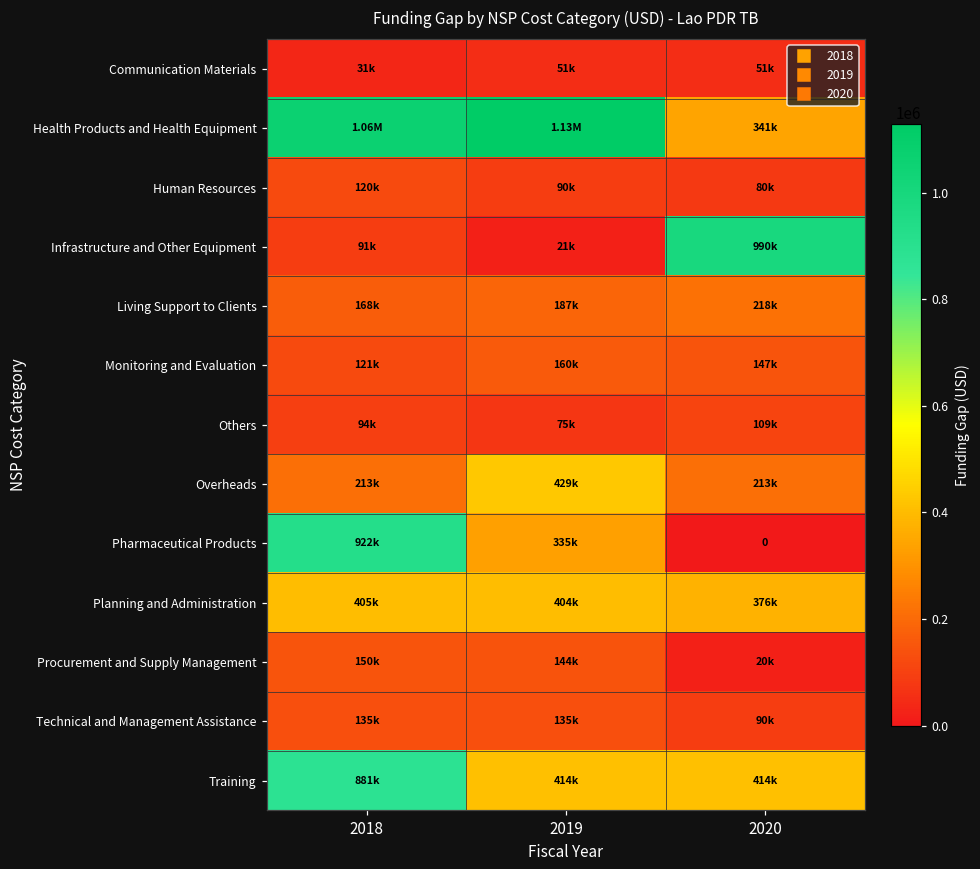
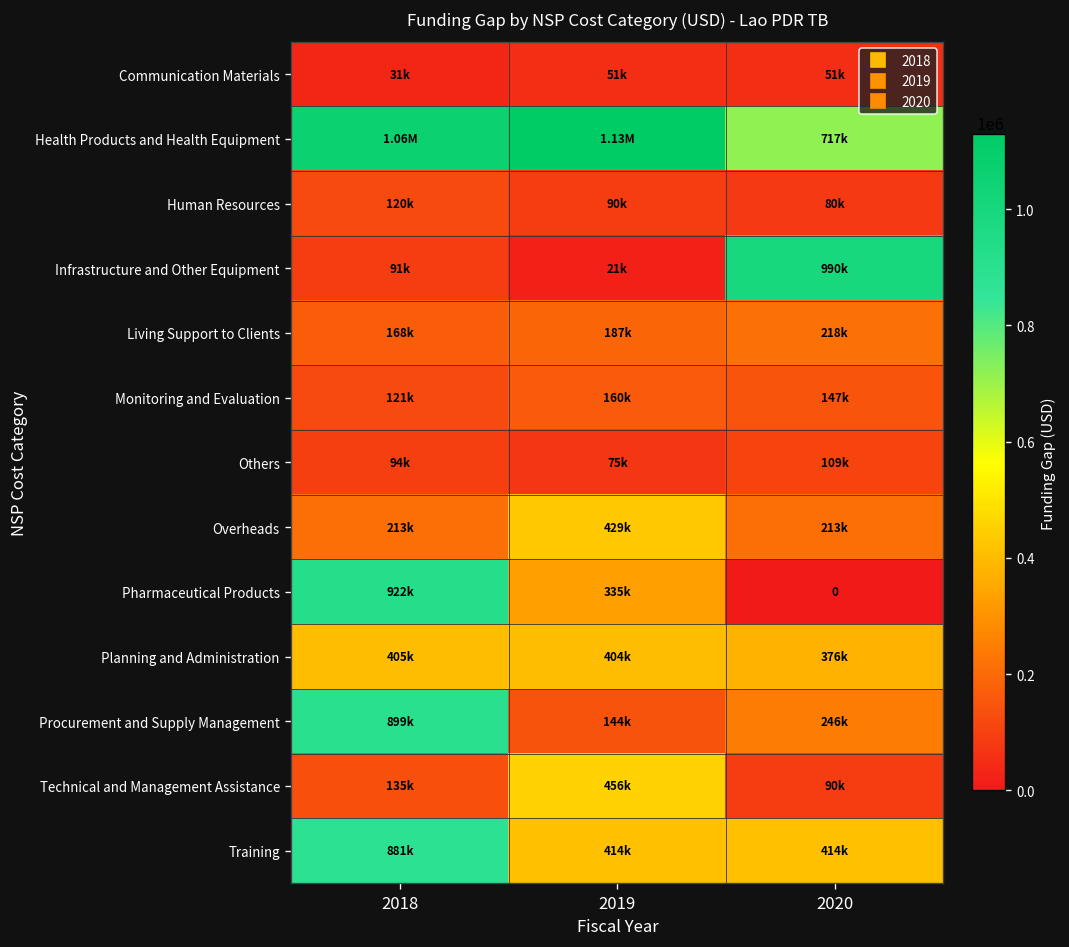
  {
    "Communication Materials": {
      "2018": "31k",
      "2019": "51k",
      "2020": "51k"
    },
    "Health Products and Health Equipment": {
      "2018": "1.06M",
      "2019": "1.13M",
-     "2020": "341k"
+     "2020": "717k"
    },
    "Human Resources": {
      "2018": "120k",
      "2019": "90k",
      "2020": "80k"
    },
    "Infrastructure and Other Equipment": {
      "2018": "91k",
      "2019": "21k",
      "2020": "990k"
    },
    "Living Support to Clients": {
      "2018": "168k",
      "2019": "187k",
      "2020": "218k"
    },
    "Monitoring and Evaluation": {
      "2018": "121k",
      "2019": "160k",
      "2020": "147k"
    },
    "Others": {
      "2018": "94k",
      "2019": "75k",
      "2020": "109k"
    },
    "Overheads": {
      "2018": "213k",
      "2019": "429k",
      "2020": "213k"
    },
    "Pharmaceutical Products": {
      "2018": "922k",
      "2019": "335k",
      "2020": "0"
    },
    "Planning and Administration": {
      "2018": "405k",
      "2019": "404k",
      "2020": "376k"
    },
    "Procurement and Supply Management": {
-     "2018": "150k",
+     "2018": "899k",
      "2019": "144k",
-     "2020": "20k"
+     "2020": "246k"
    },
    "Technical and Management Assistance": {
      "2018": "135k",
-     "2019": "135k",
+     "2019": "456k",
      "2020": "90k"
    },
    "Training": {
      "2018": "881k",
      "2019": "414k",
      "2020": "414k"
    }
  }
